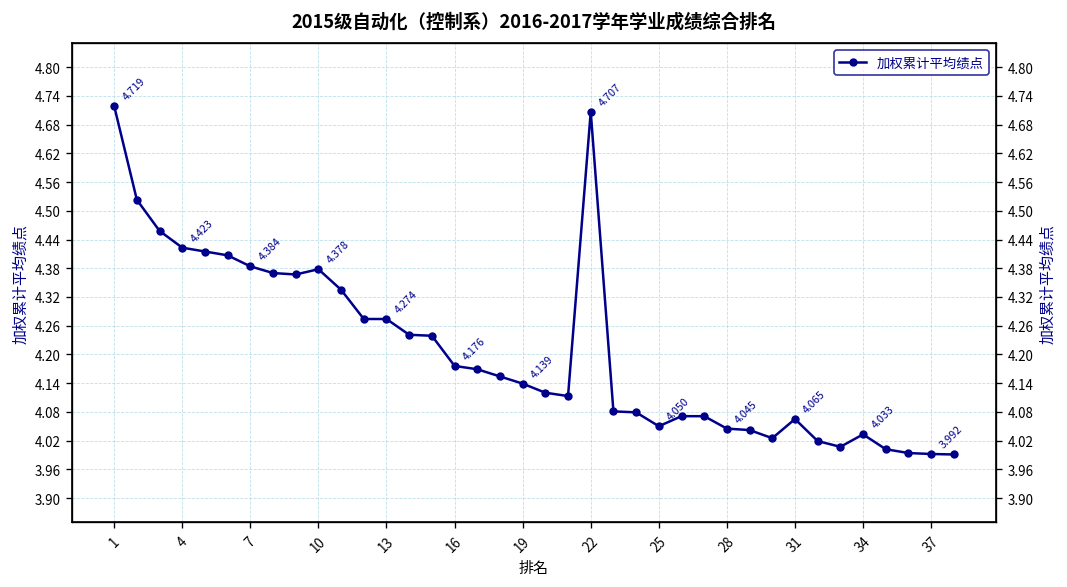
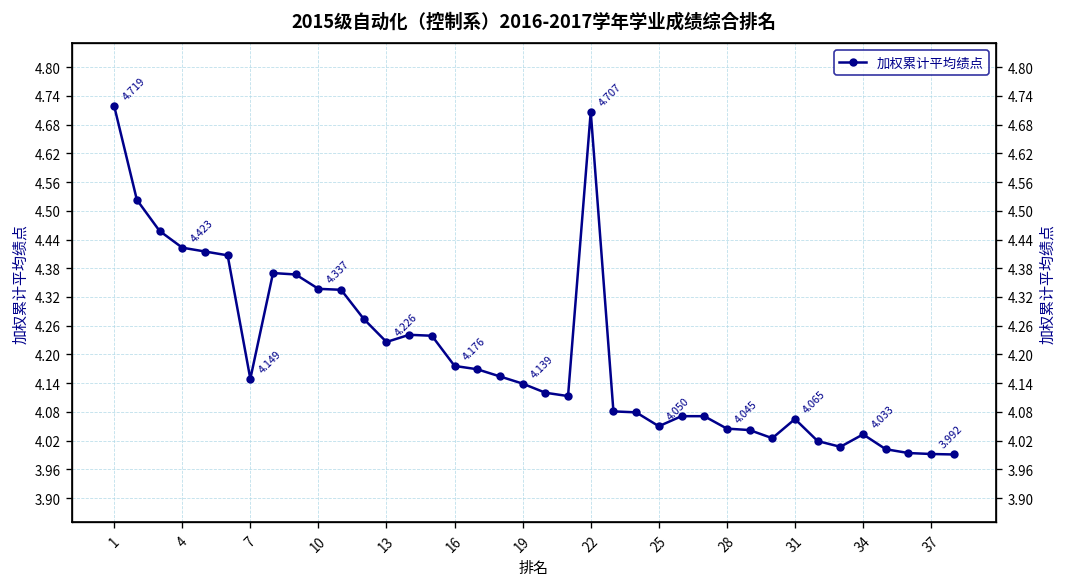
  {
    "1": 4.719,
    "4": 4.423,
-   "7": 4.384,
-   "10": 4.378,
-   "13": 4.274,
+   "7": 4.149,
+   "10": 4.337,
+   "13": 4.226,
    "16": 4.176,
    "19": 4.139,
    "22": 4.707,
    "28": 4.045,
    "31": 4.065,
    "34": 4.033,
    "37": 3.992
  }
